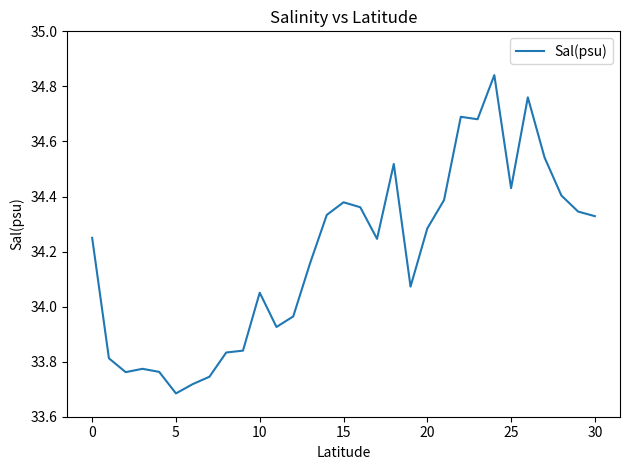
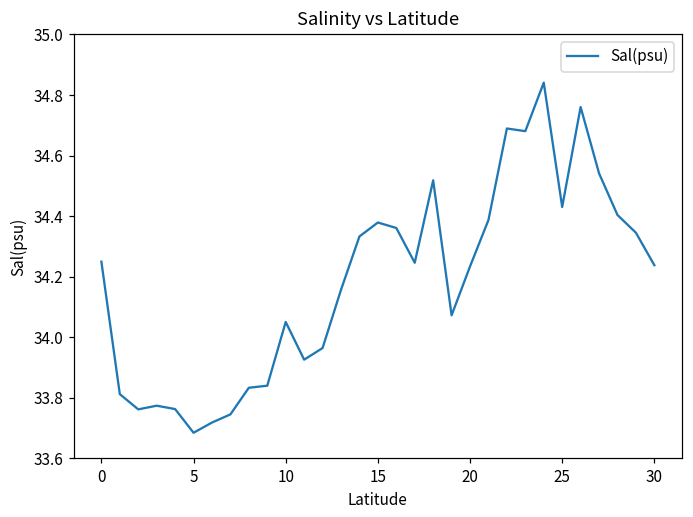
  {
    "0": 34.25,
    "5": 33.68,
    "10": 34.05,
    "15": 34.38,
-   "20": 34.28,
+   "20": 34.23,
    "25": 34.43,
-   "30": 34.33
+   "30": 34.24
  }
